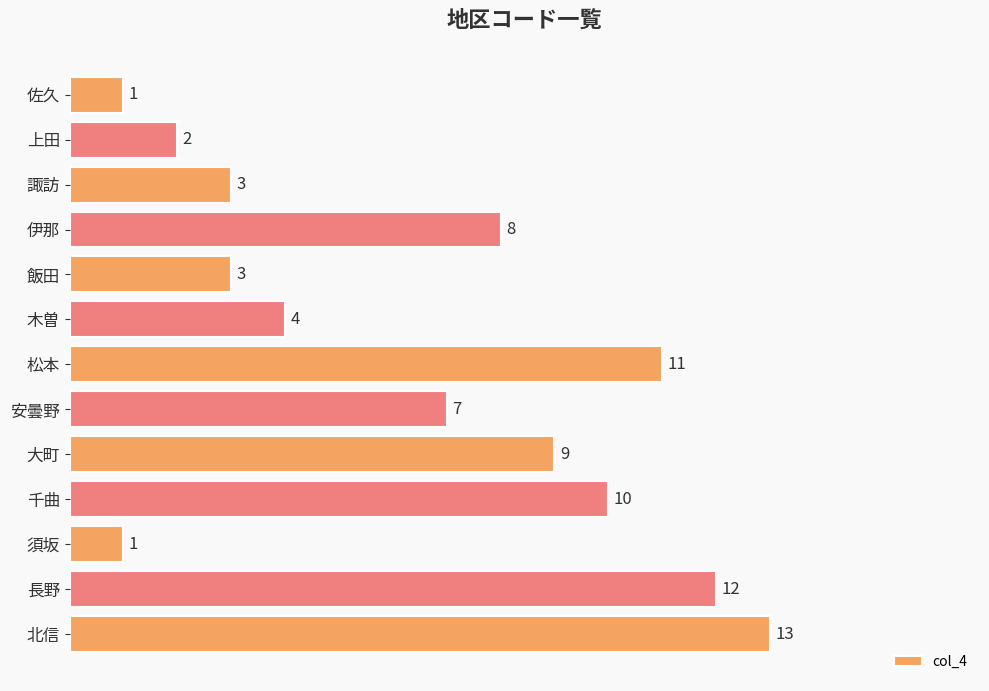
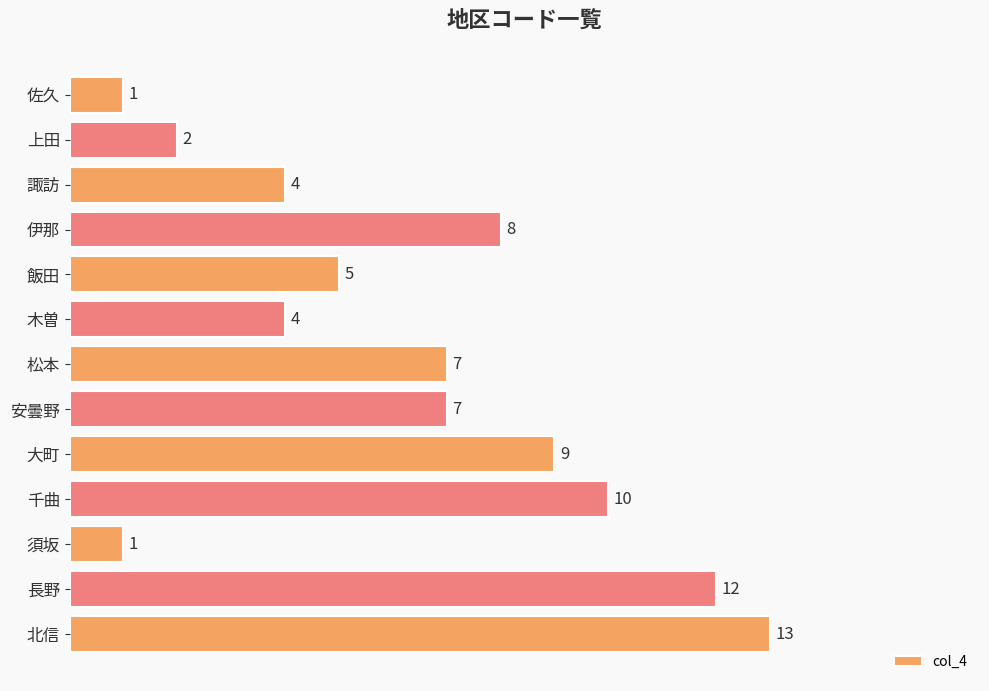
  {
    "佐久": 1,
    "上田": 2,
-   "諏訪": 3,
+   "諏訪": 4,
    "伊那": 8,
-   "飯田": 3,
+   "飯田": 5,
    "木曽": 4,
-   "松本": 11,
+   "松本": 7,
    "安曇野": 7,
    "大町": 9,
    "千曲": 10,
    "須坂": 1,
    "長野": 12,
    "北信": 13
  }
